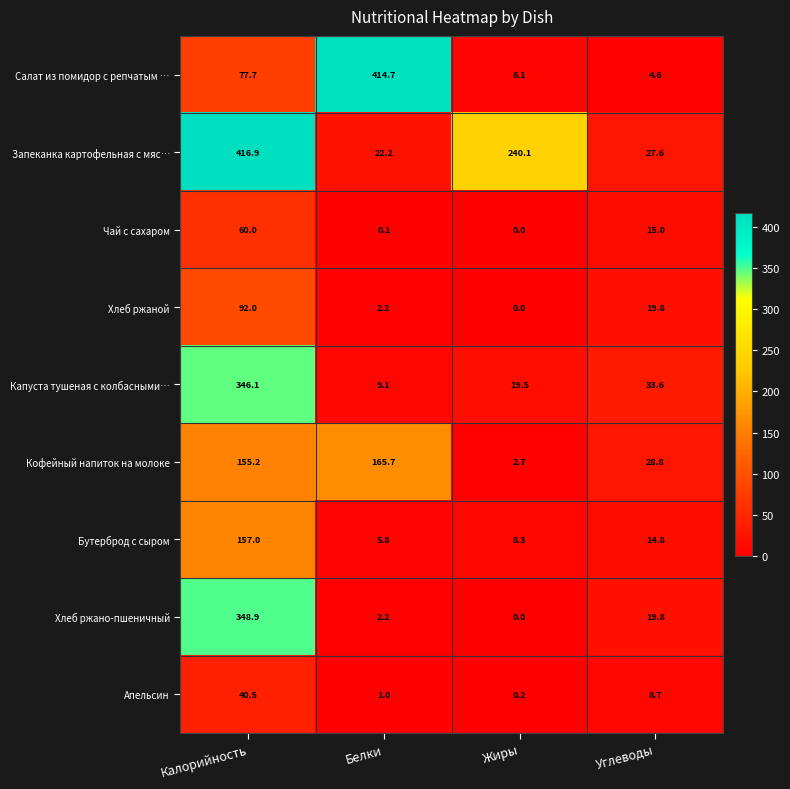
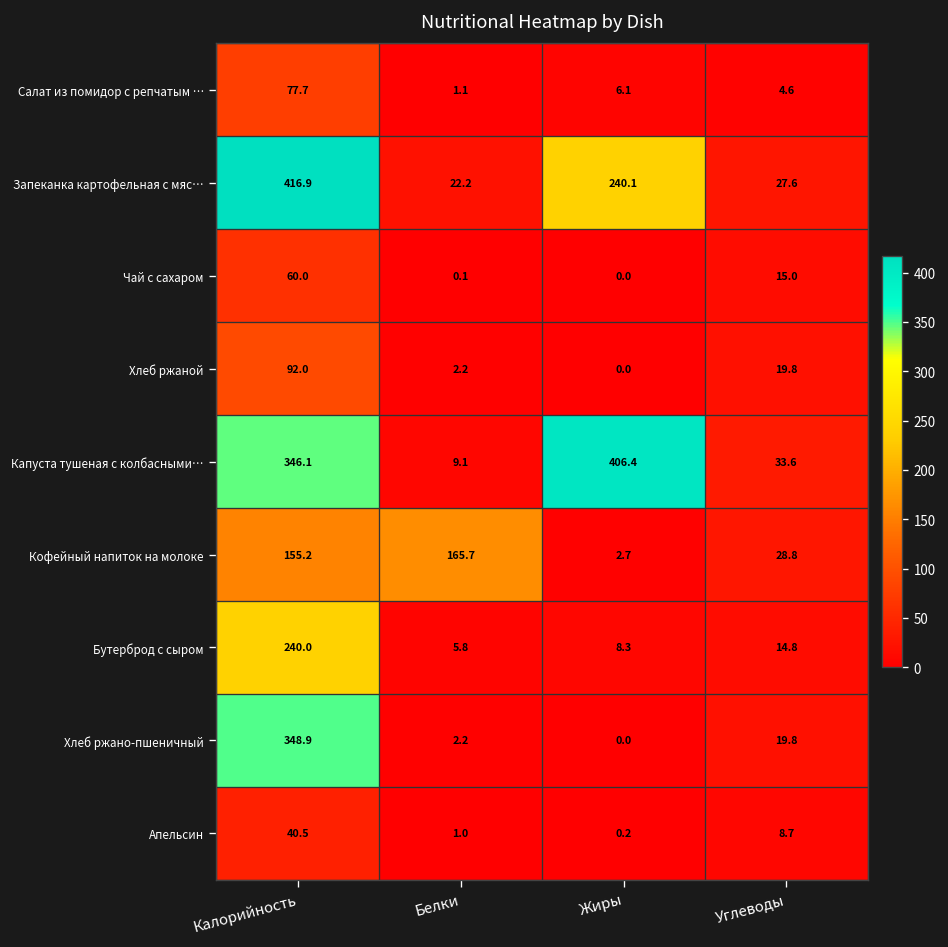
  {
    "Салат из помидор с репчатым …": {
      "Калорийность": 77.7,
-     "Белки": 414.7,
+     "Белки": 1.1,
      "Жиры": 6.1,
      "Углеводы": 4.6
    },
    "Запеканка картофельная с мяс…": {
      "Калорийность": 416.9,
      "Белки": 22.2,
      "Жиры": 240.1,
      "Углеводы": 27.6
    },
    "Чай с сахаром": {
      "Калорийность": 60.0,
      "Белки": 0.1,
      "Жиры": 0.0,
      "Углеводы": 15.0
    },
    "Хлеб ржаной": {
      "Калорийность": 92.0,
      "Белки": 2.2,
      "Жиры": 0.0,
      "Углеводы": 19.8
    },
    "Капуста тушеная с колбасными…": {
      "Калорийность": 346.1,
      "Белки": 9.1,
-     "Жиры": 19.5,
+     "Жиры": 406.4,
      "Углеводы": 33.6
    },
    "Кофейный напиток на молоке": {
      "Калорийность": 155.2,
      "Белки": 165.7,
      "Жиры": 2.7,
      "Углеводы": 28.8
    },
    "Бутерброд с сыром": {
-     "Калорийность": 157.0,
+     "Калорийность": 240.0,
      "Белки": 5.8,
      "Жиры": 8.3,
      "Углеводы": 14.8
    },
    "Хлеб ржано-пшеничный": {
      "Калорийность": 348.9,
      "Белки": 2.2,
      "Жиры": 0.0,
      "Углеводы": 19.8
    },
    "Апельсин": {
      "Калорийность": 40.5,
      "Белки": 1.0,
      "Жиры": 0.2,
      "Углеводы": 8.7
    }
  }
